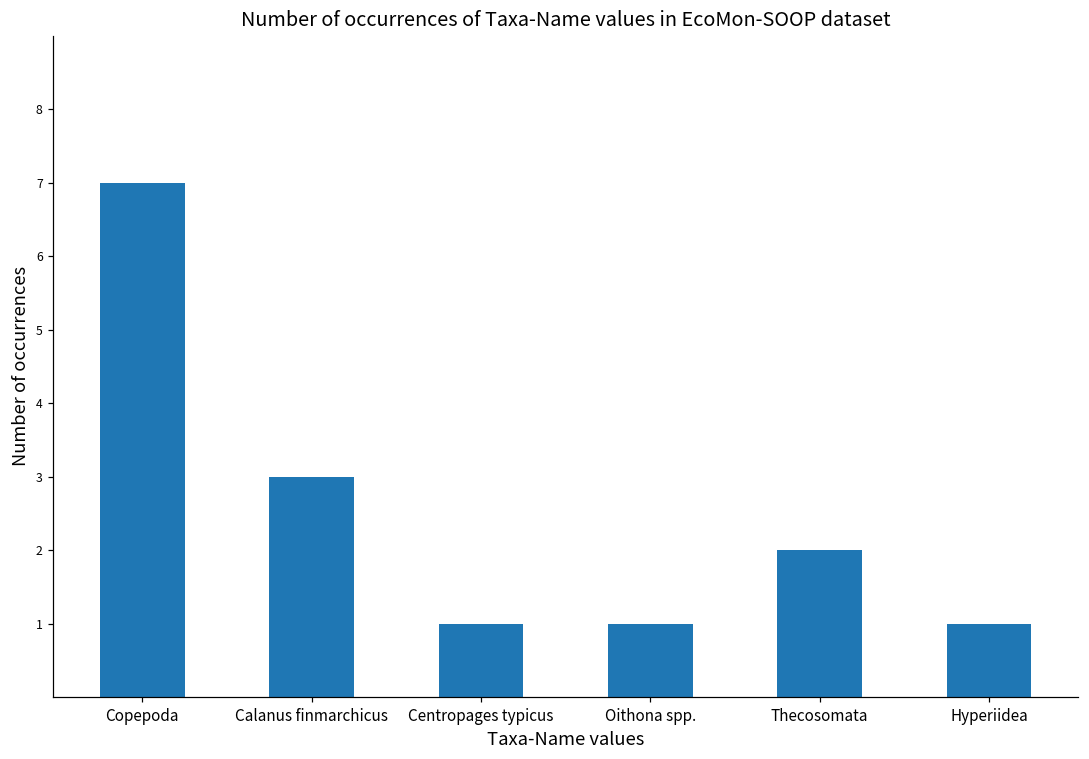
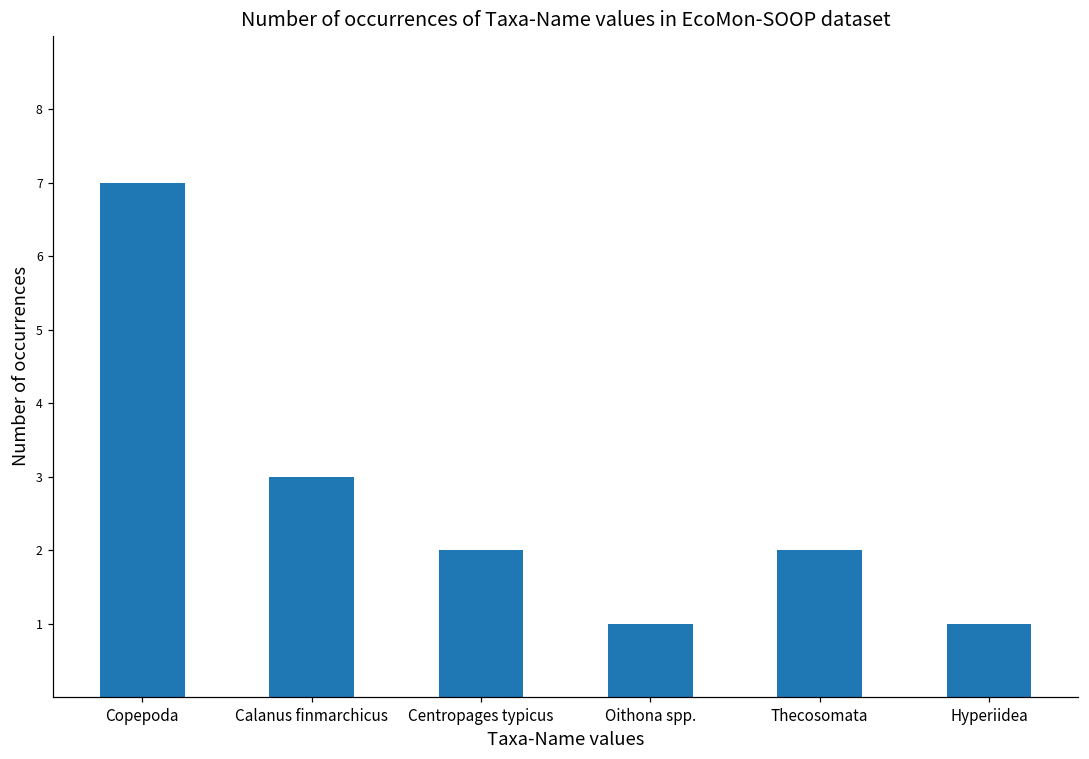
  {
    "Copepoda": 7,
    "Calanus finmarchicus": 3,
-   "Centropages typicus": 1,
+   "Centropages typicus": 2,
    "Oithona spp.": 1,
    "Thecosomata": 2,
    "Hyperiidea": 1
  }
